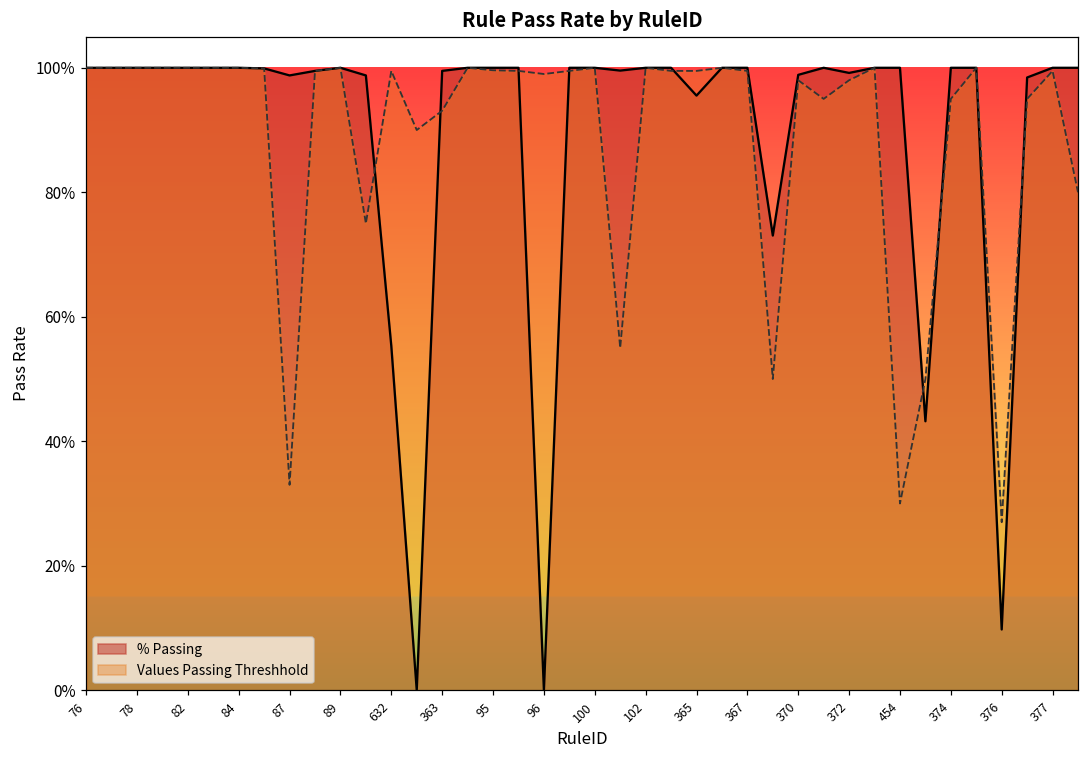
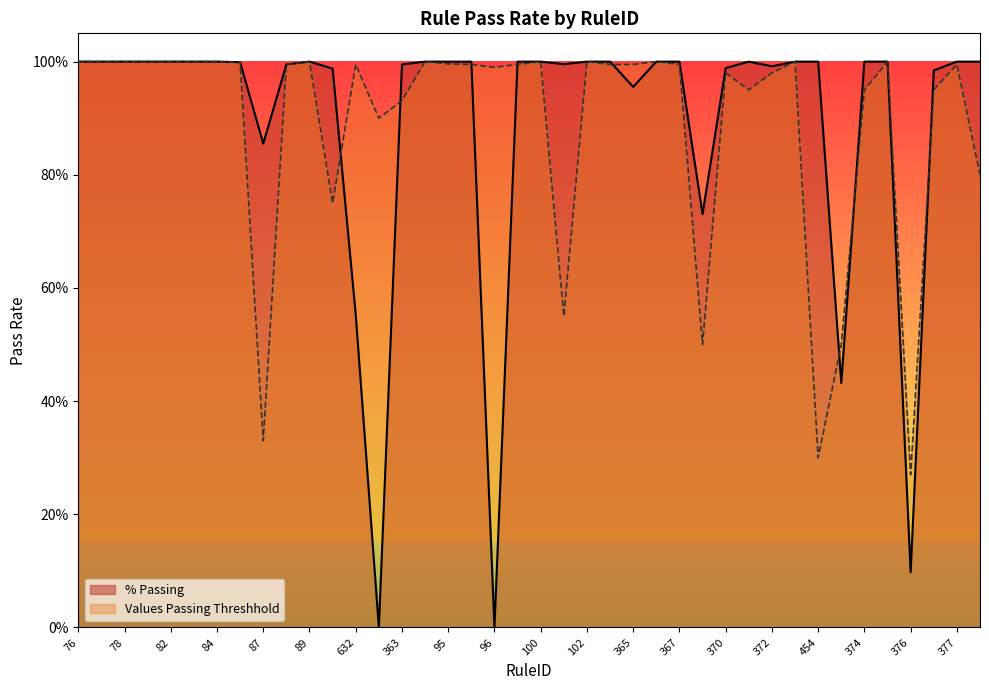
  {
    "% Passing": {
-     "87": "99%",
+     "87": "86%",
      "632": "55%",
      "363": "100%",
      "96": "0%",
      "365": "96%",
      "367": "100%",
      "370": "99%",
      "372": "99%",
      "454": "100%",
      "374": "100%",
      "376": "10%",
      "377": "100%"
    },
    "Values Passing Threshhold": {
      "87": "33%",
      "632": "100%",
      "363": "93%",
      "96": "99%",
      "365": "100%",
      "367": "100%",
      "370": "98%",
      "372": "98%",
      "454": "30%",
      "374": "95%",
      "376": "27%",
      "377": "100%"
    }
  }
